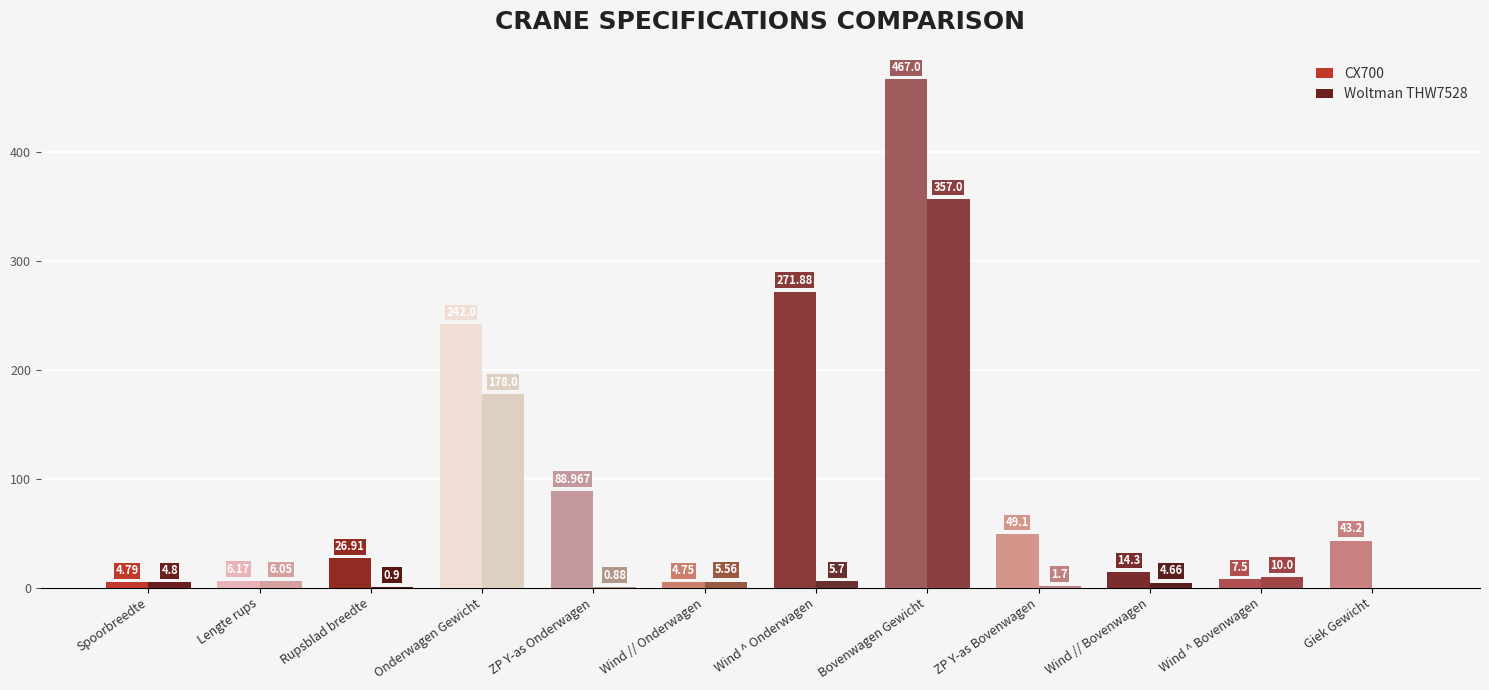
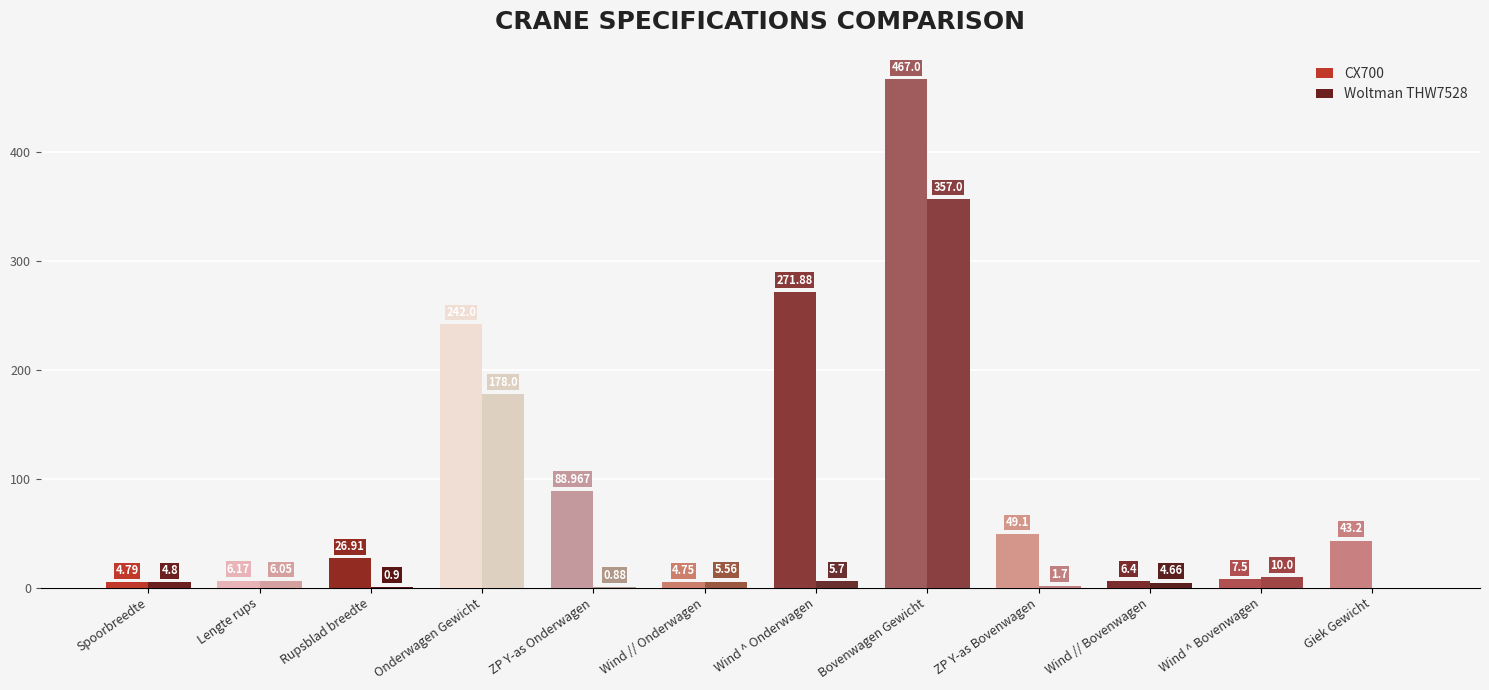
  {
    "CX700": {
-     "Wind // Bovenwagen": 14.3
+     "Wind // Bovenwagen": 6.4
    },
    "Woltman THW7528": {
      "Giek Gewicht": 0
    }
  }
